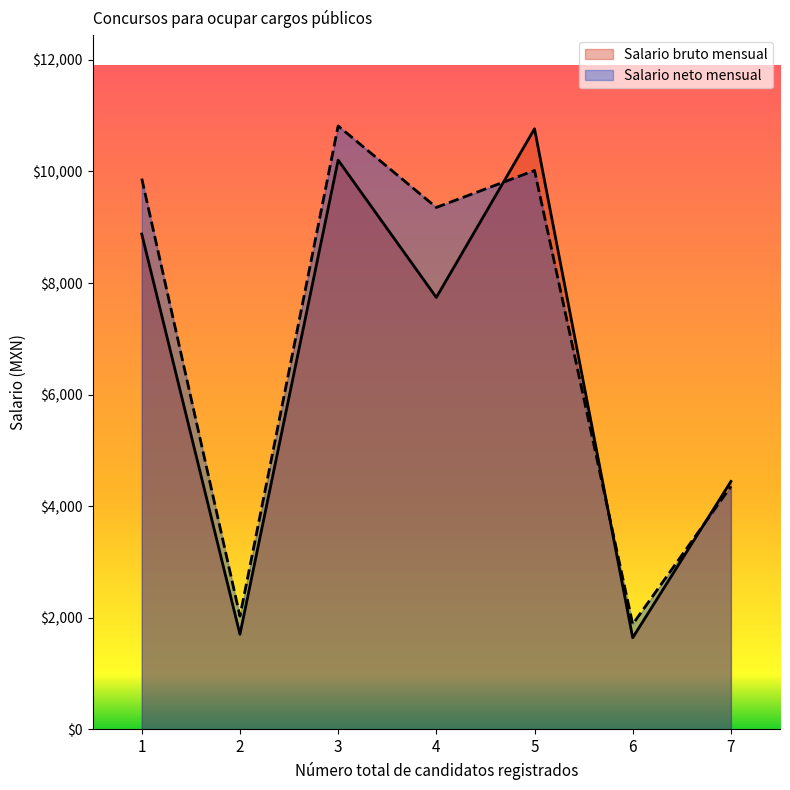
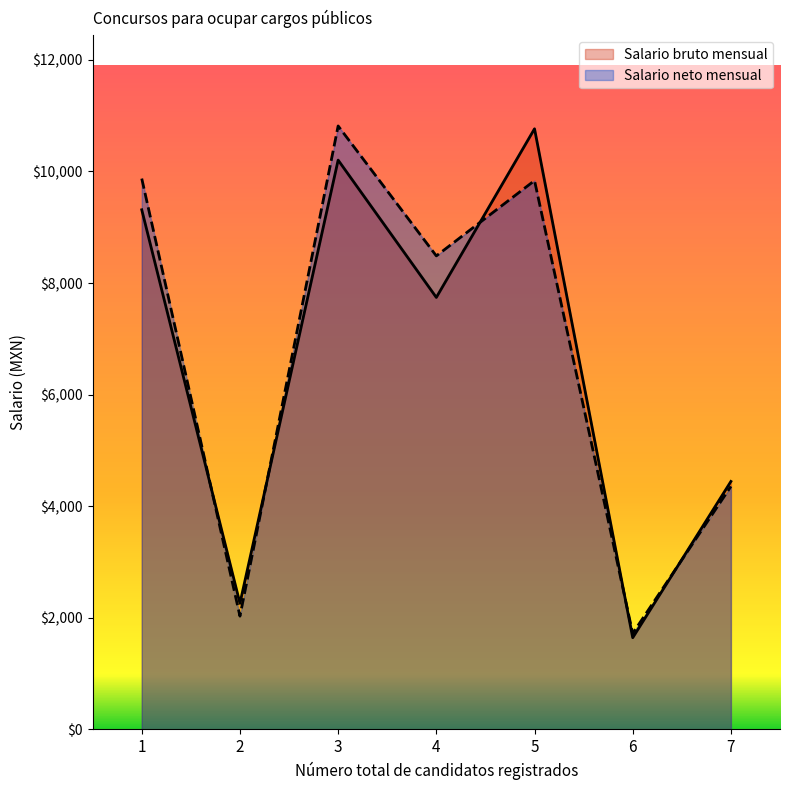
  {
    "Salario bruto mensual": {
-     "1": "$8,900",
-     "2": "$1,700",
+     "1": "$9,300",
+     "2": "$2,300",
      "3": "$10,200",
      "4": "$7,700",
      "5": "$10,800",
      "6": "$1,600",
      "7": "$4,400"
    },
    "Salario neto mensual": {
      "1": "$9,900",
      "2": "$2,000",
      "3": "$10,800",
-     "4": "$9,400",
-     "5": "$10,000",
-     "6": "$1,900",
+     "4": "$8,500",
+     "5": "$9,800",
+     "6": "$1,700",
      "7": "$4,400"
    }
  }
